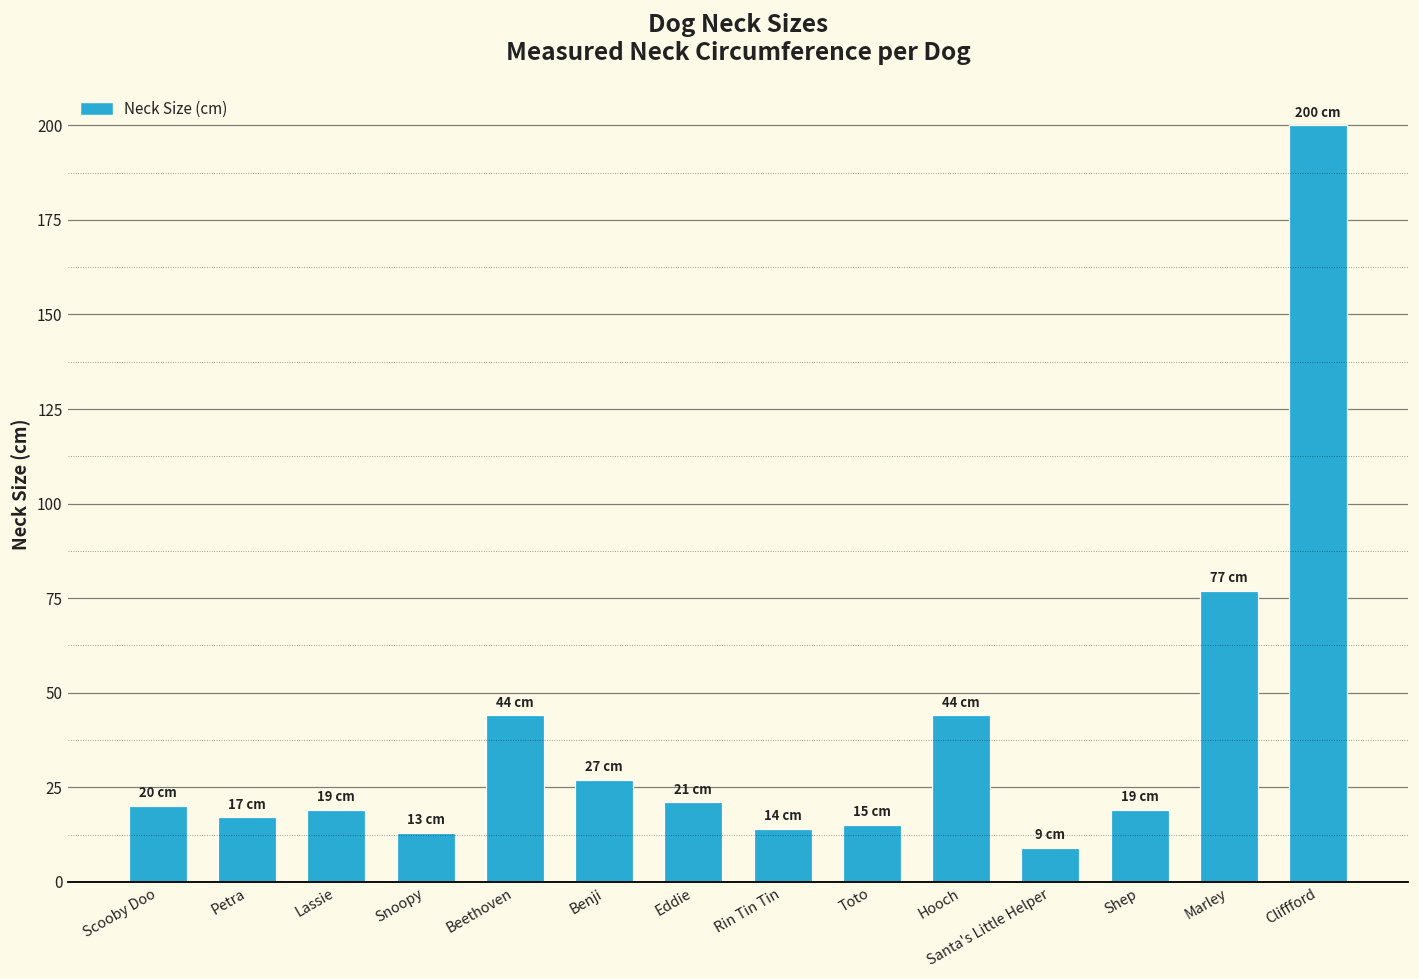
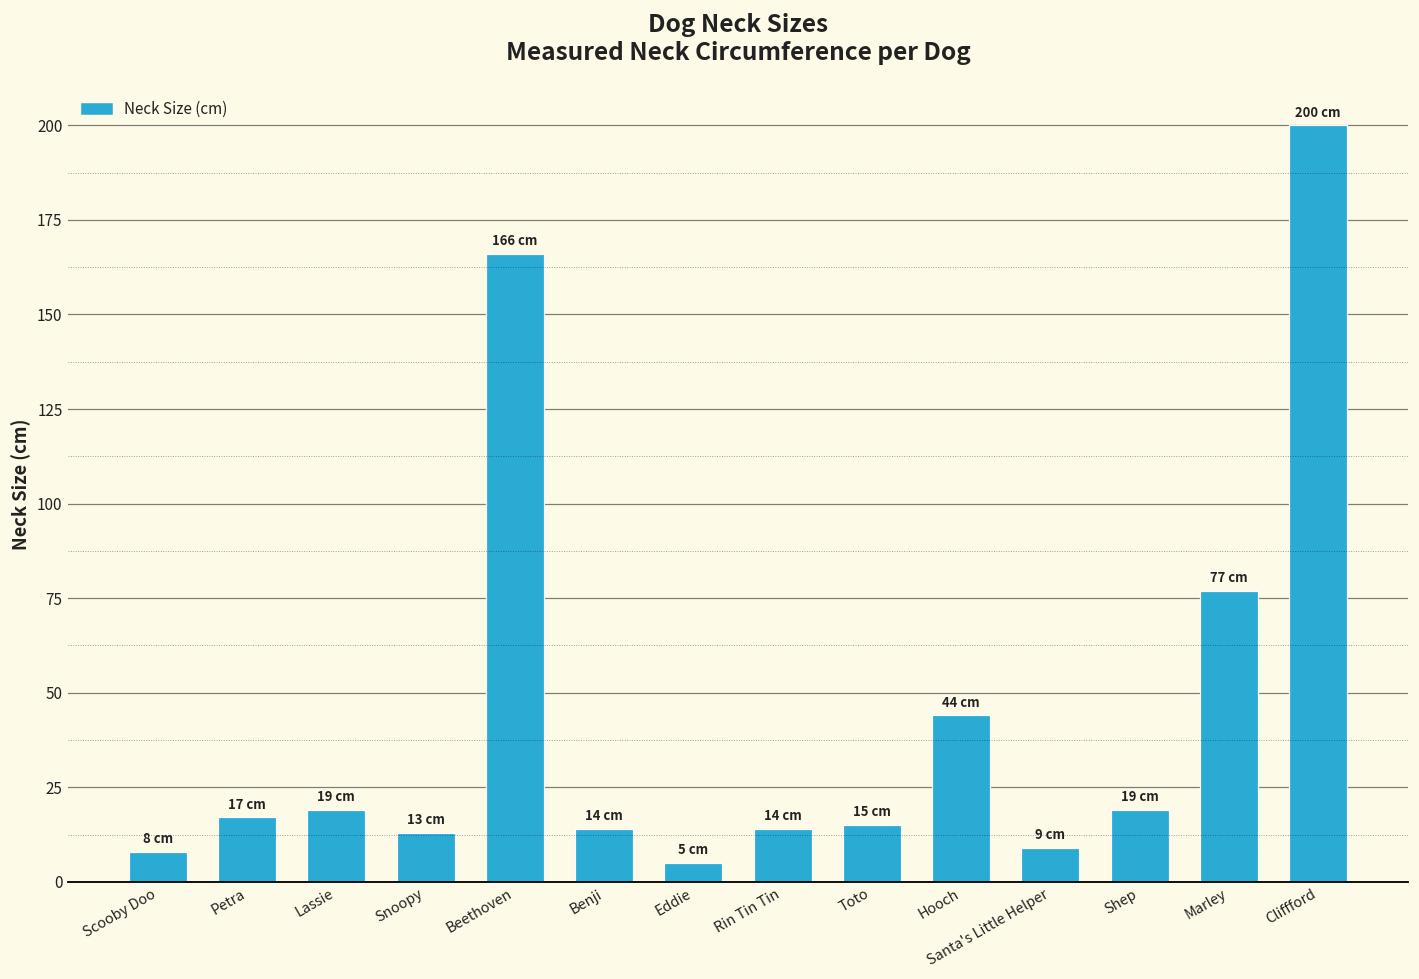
  {
-   "Scooby Doo": 20,
+   "Scooby Doo": 8,
    "Petra": 17,
    "Lassie": 19,
    "Snoopy": 13,
-   "Beethoven": 44,
-   "Benji": 27,
-   "Eddie": 21,
+   "Beethoven": 166,
+   "Benji": 14,
+   "Eddie": 5,
    "Rin Tin Tin": 14,
    "Toto": 15,
    "Hooch": 44,
    "Santa's Little Helper": 9,
    "Shep": 19,
    "Marley": 77,
    "Cliffford": 200
  }
